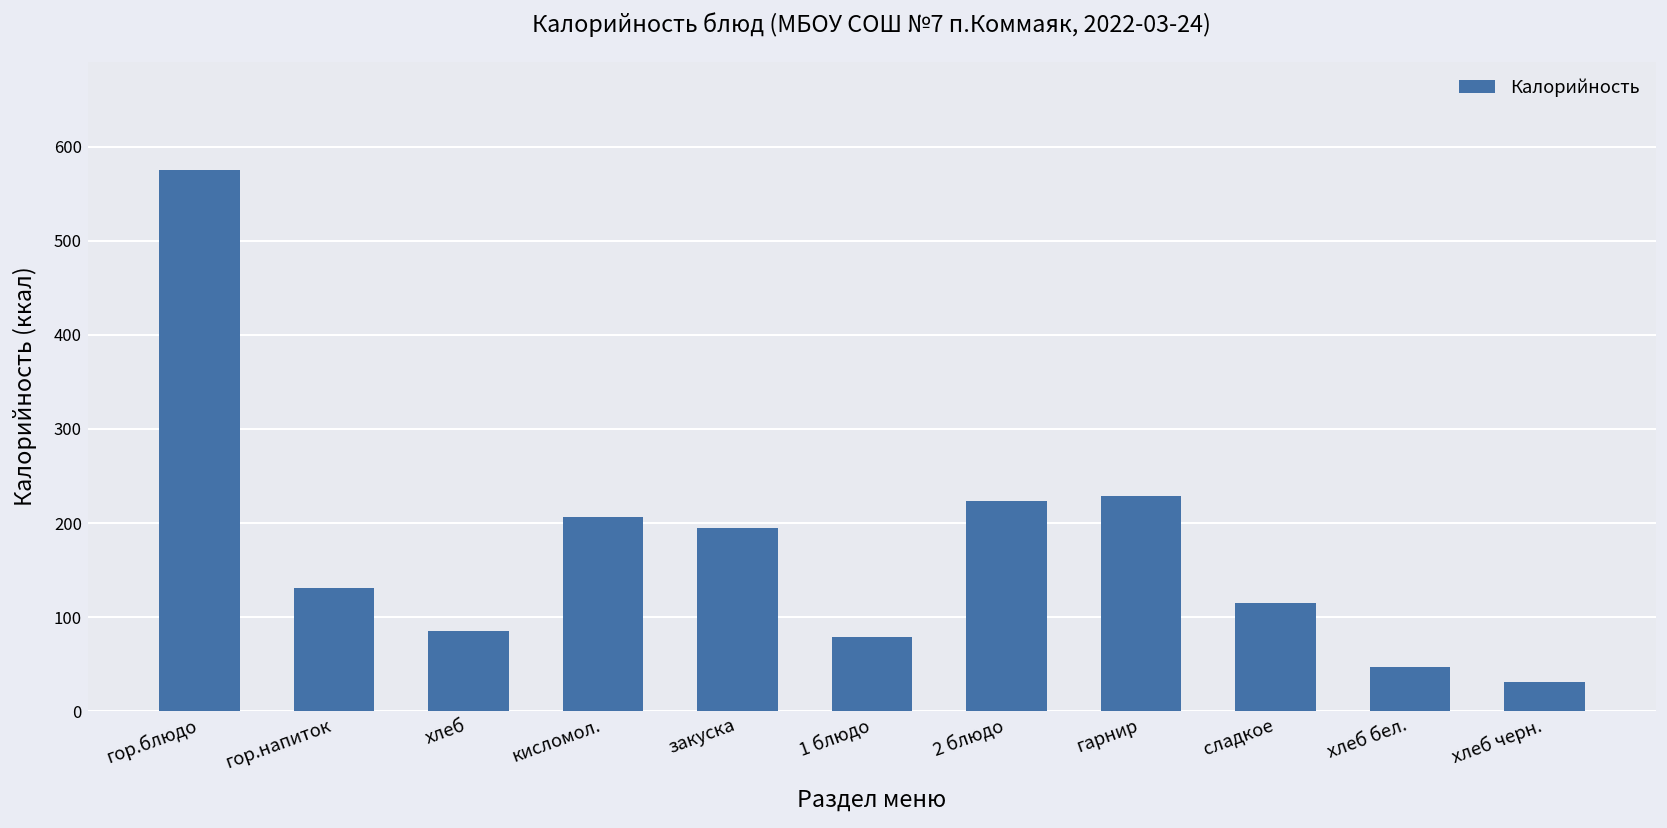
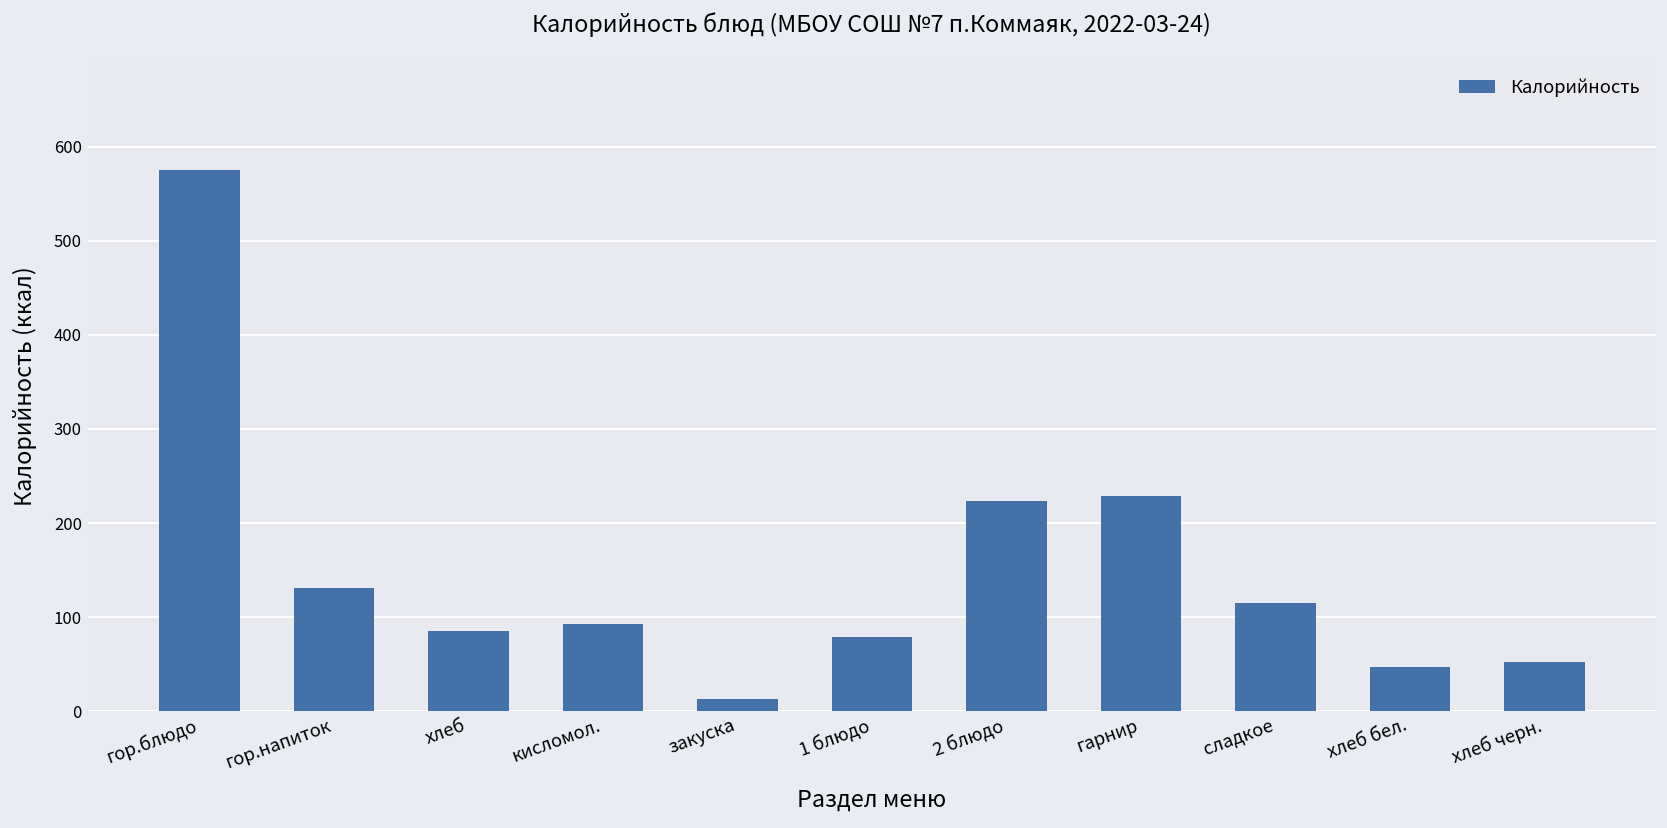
  {
    "гор.блюдо": 580,
    "гор.напиток": 130,
    "хлеб": 90,
-   "кисломол.": 210,
-   "закуска": 200,
+   "кисломол.": 90,
+   "закуска": 10,
    "1 блюдо": 80,
    "2 блюдо": 220,
    "гарнир": 230,
    "сладкое": 110,
    "хлеб бел.": 50,
-   "хлеб черн.": 30
+   "хлеб черн.": 50
  }
